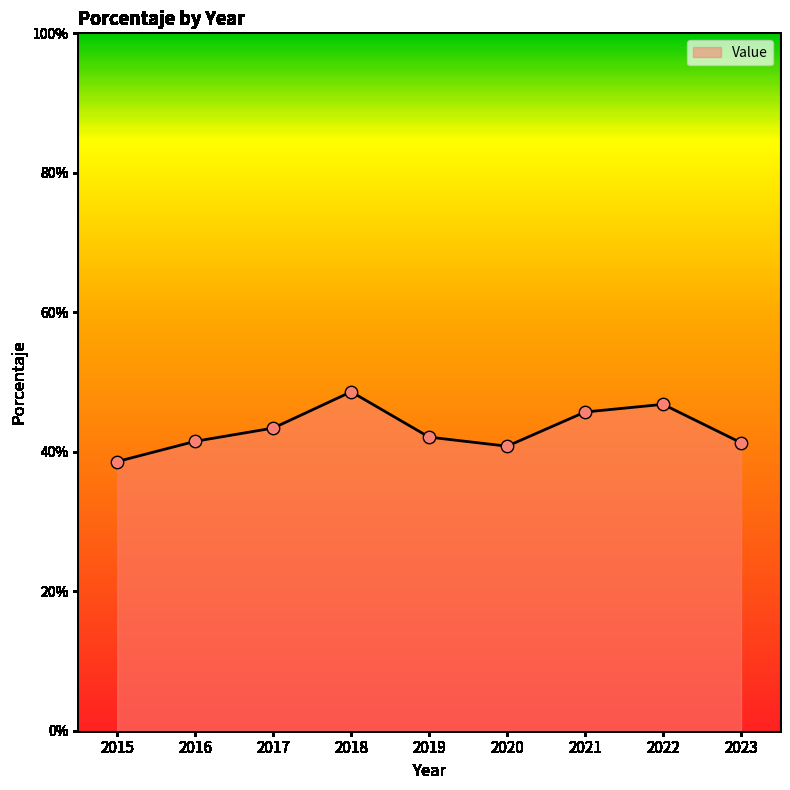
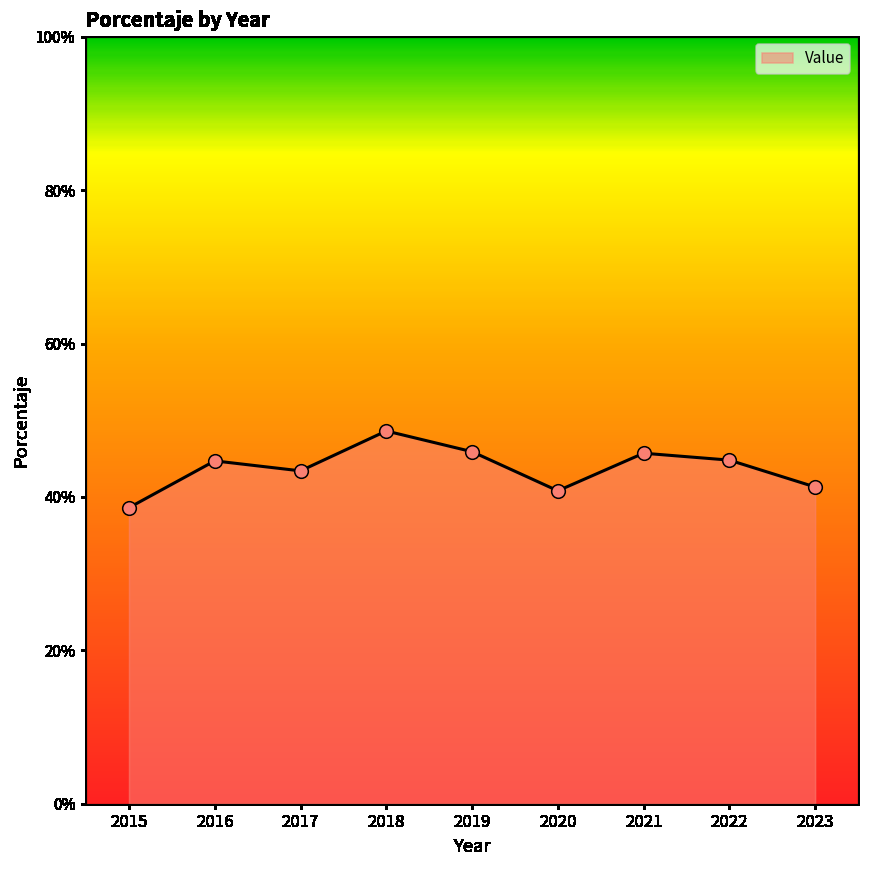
  {
    "2015": "39%",
-   "2016": "42%",
+   "2016": "45%",
    "2017": "43%",
    "2018": "49%",
-   "2019": "42%",
+   "2019": "46%",
    "2020": "41%",
    "2021": "46%",
-   "2022": "47%",
+   "2022": "45%",
    "2023": "41%"
  }
